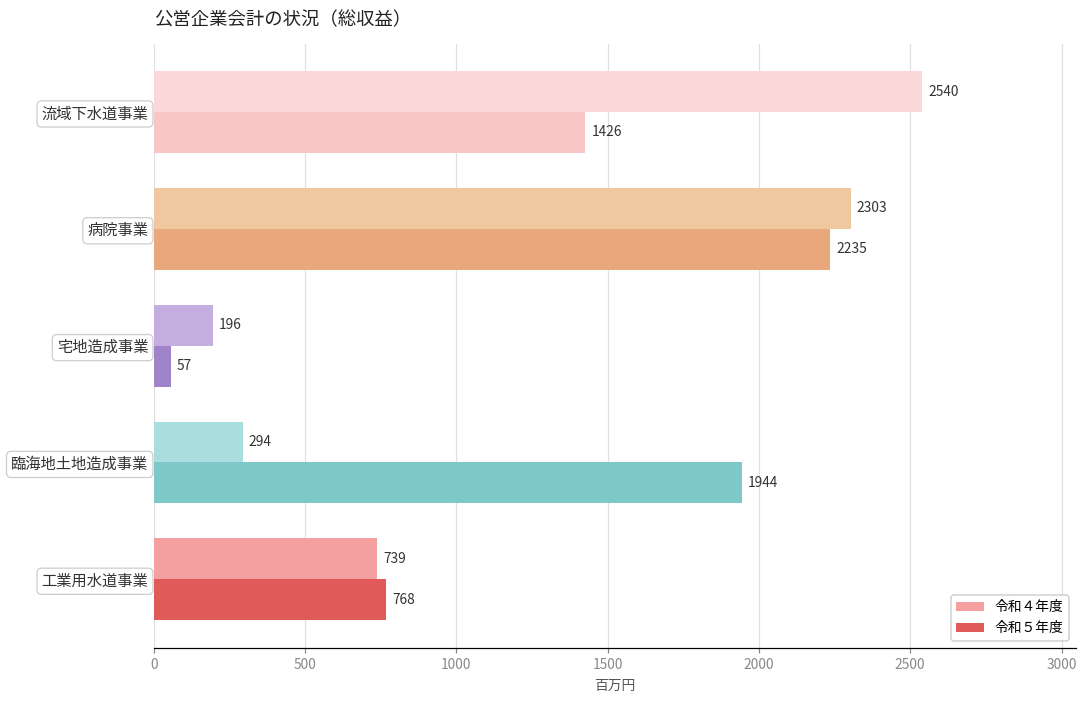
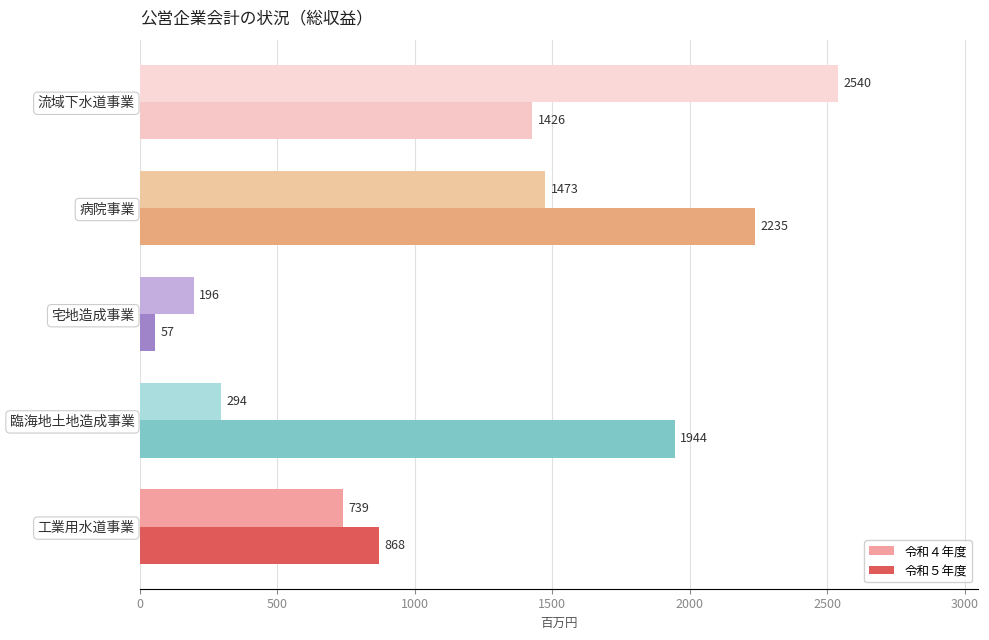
  {
    "令和４年度": {
      "流域下水道事業": 2540,
-     "病院事業": 2303,
+     "病院事業": 1473,
      "宅地造成事業": 196,
      "臨海地土地造成事業": 294,
      "工業用水道事業": 739
    },
    "令和５年度": {
      "流域下水道事業": 1426,
      "病院事業": 2235,
      "宅地造成事業": 57,
      "臨海地土地造成事業": 1944,
-     "工業用水道事業": 768
+     "工業用水道事業": 868
    }
  }
